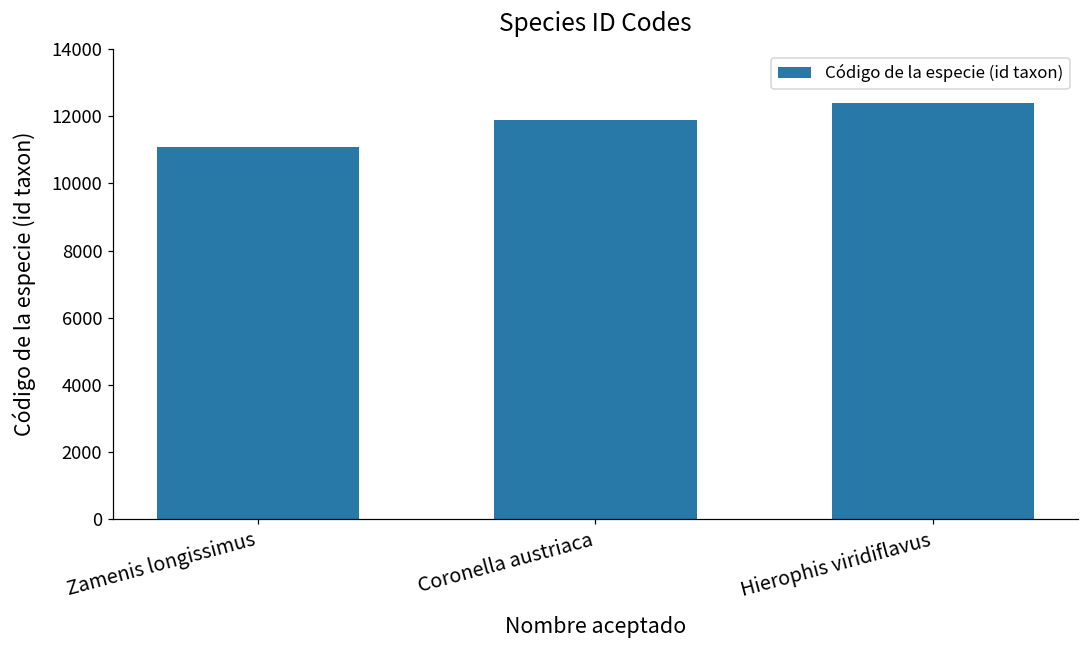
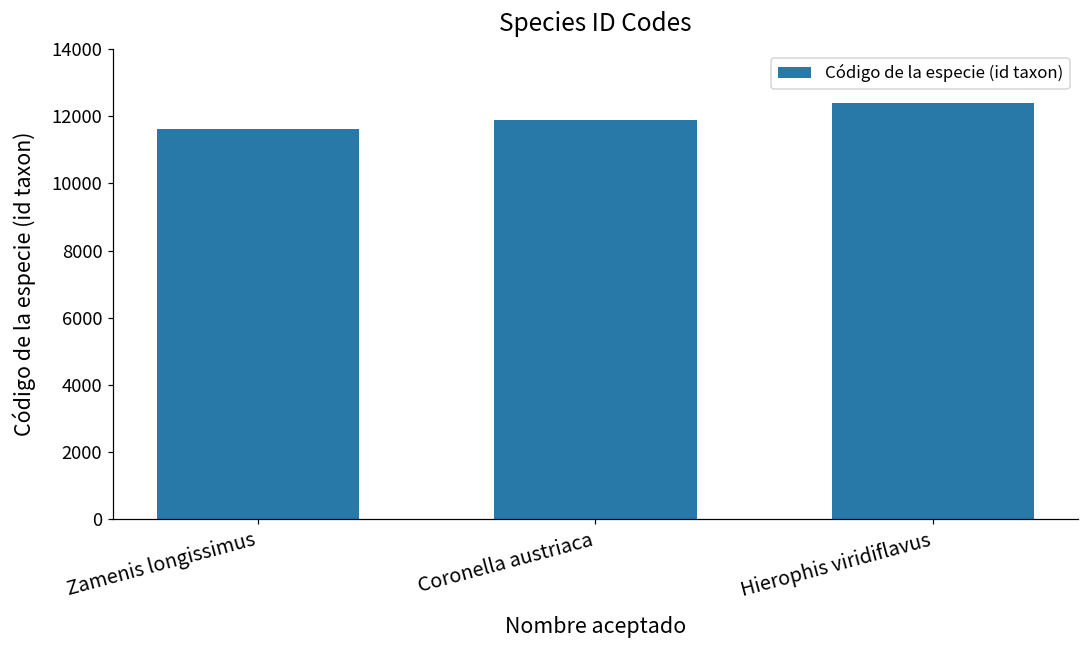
  {
-   "Zamenis longissimus": 11100,
+   "Zamenis longissimus": 11600,
    "Coronella austriaca": 11900,
    "Hierophis viridiflavus": 12400
  }
